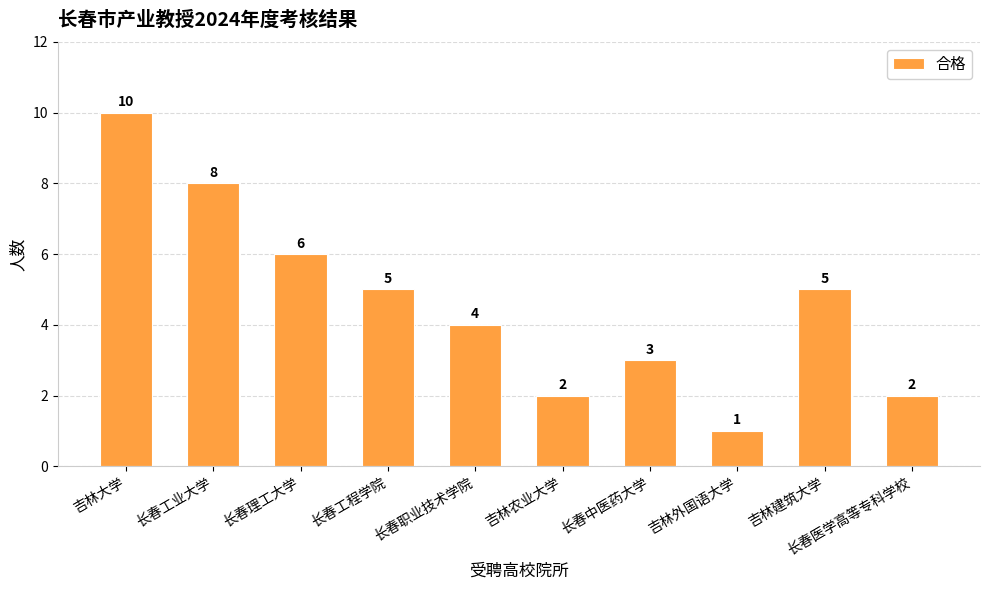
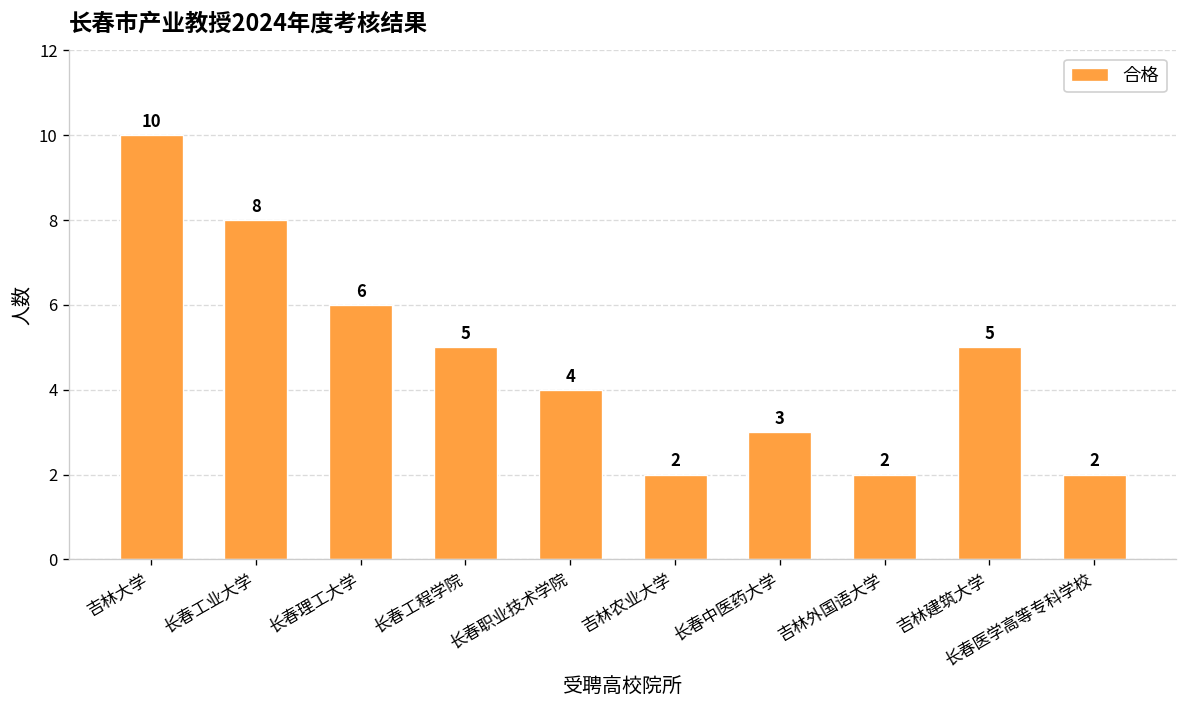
  {
    "吉林大学": 10,
    "长春工业大学": 8,
    "长春理工大学": 6,
    "长春工程学院": 5,
    "长春职业技术学院": 4,
    "吉林农业大学": 2,
    "长春中医药大学": 3,
-   "吉林外国语大学": 1,
+   "吉林外国语大学": 2,
    "吉林建筑大学": 5,
    "长春医学高等专科学校": 2
  }
